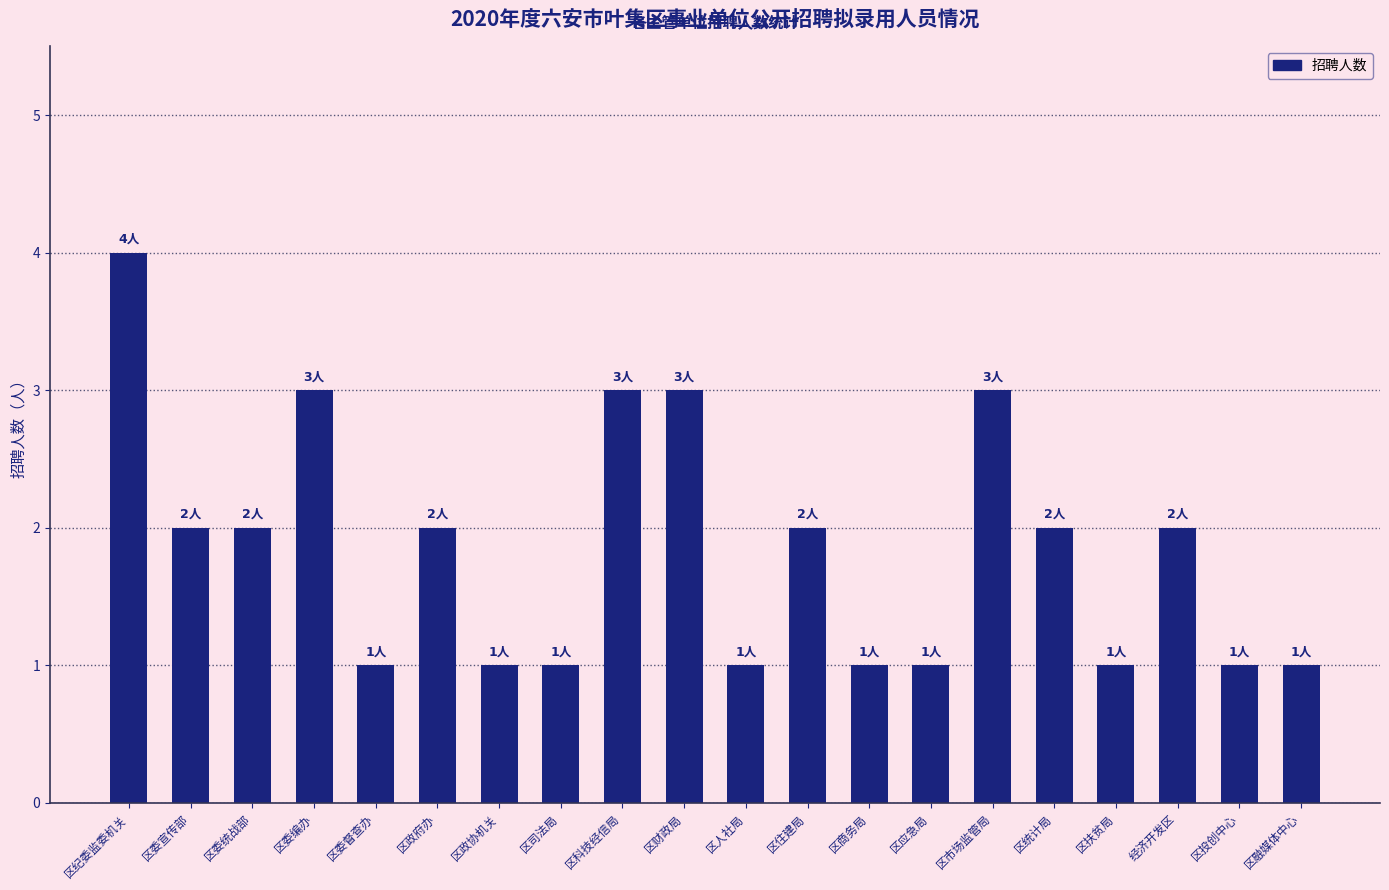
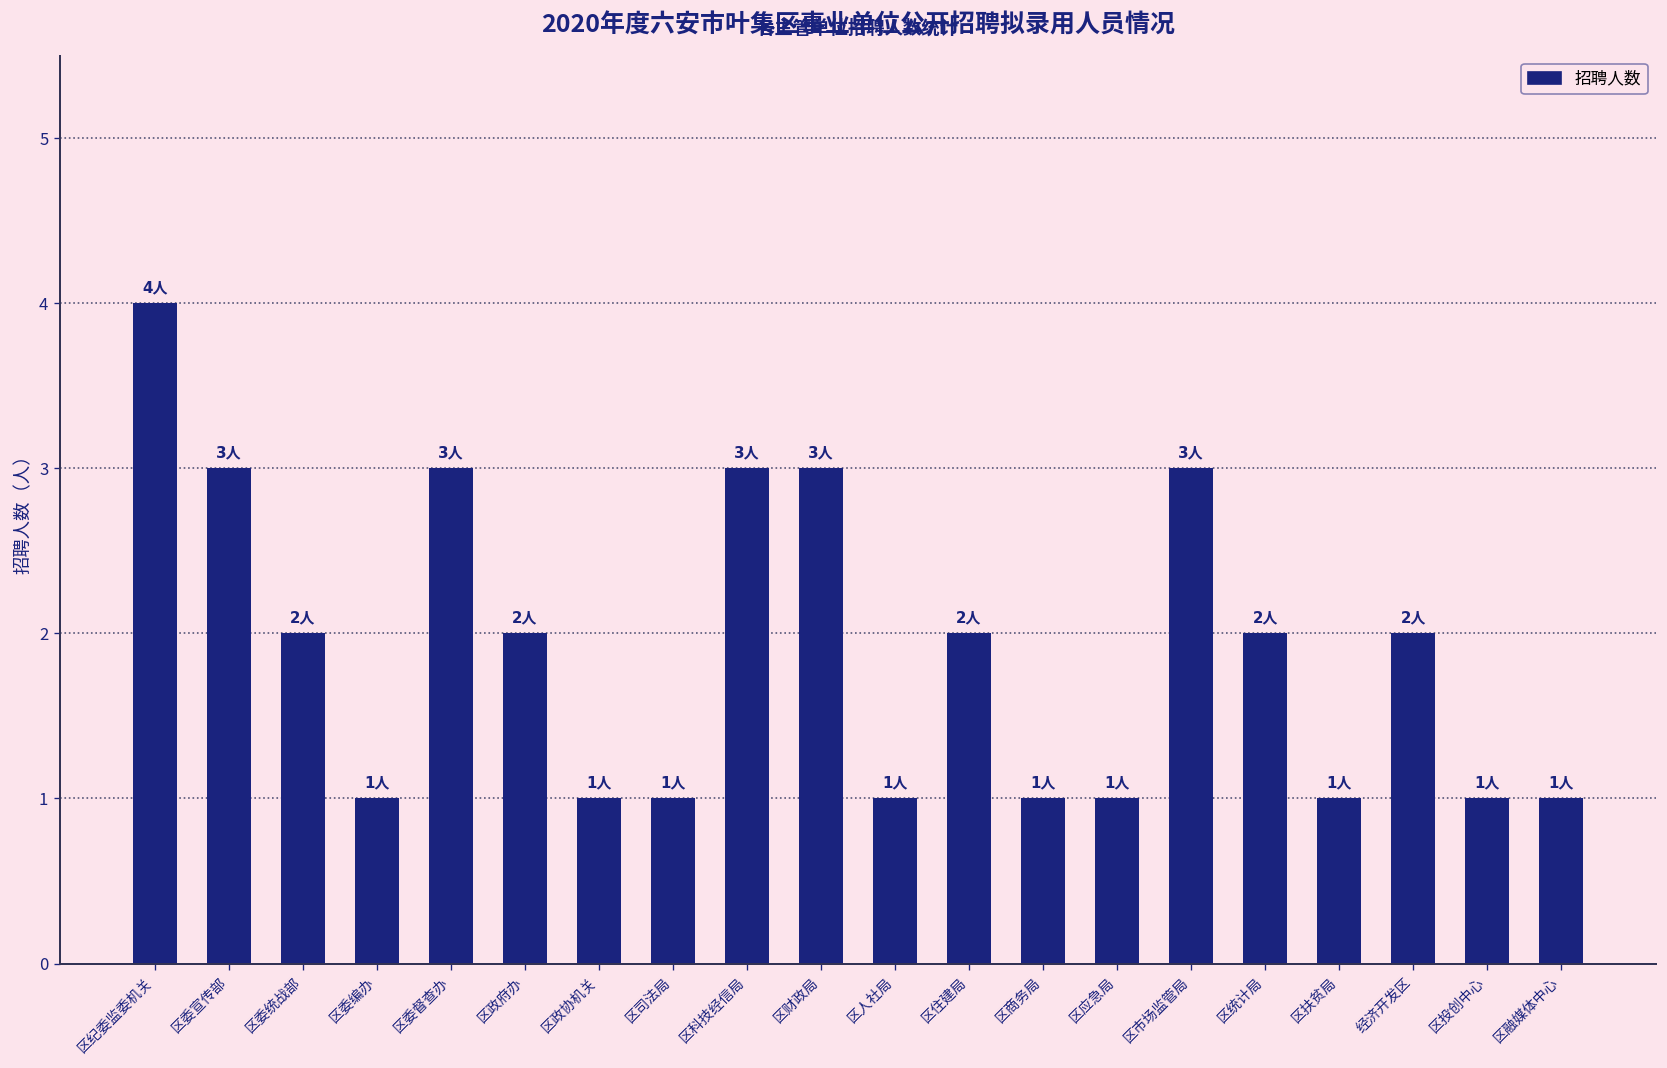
  {
    "区纪委监委机关": "4人",
-   "区委宣传部": "2人",
+   "区委宣传部": "3人",
    "区委统战部": "2人",
-   "区委编办": "3人",
-   "区委督查办": "1人",
+   "区委编办": "1人",
+   "区委督查办": "3人",
    "区政府办": "2人",
    "区政协机关": "1人",
    "区司法局": "1人",
    "区科技经信局": "3人",
    "区财政局": "3人",
    "区人社局": "1人",
    "区住建局": "2人",
    "区商务局": "1人",
    "区应急局": "1人",
    "区市场监管局": "3人",
    "区统计局": "2人",
    "区扶贫局": "1人",
    "经济开发区": "2人",
    "区投创中心": "1人",
    "区融媒体中心": "1人"
  }
